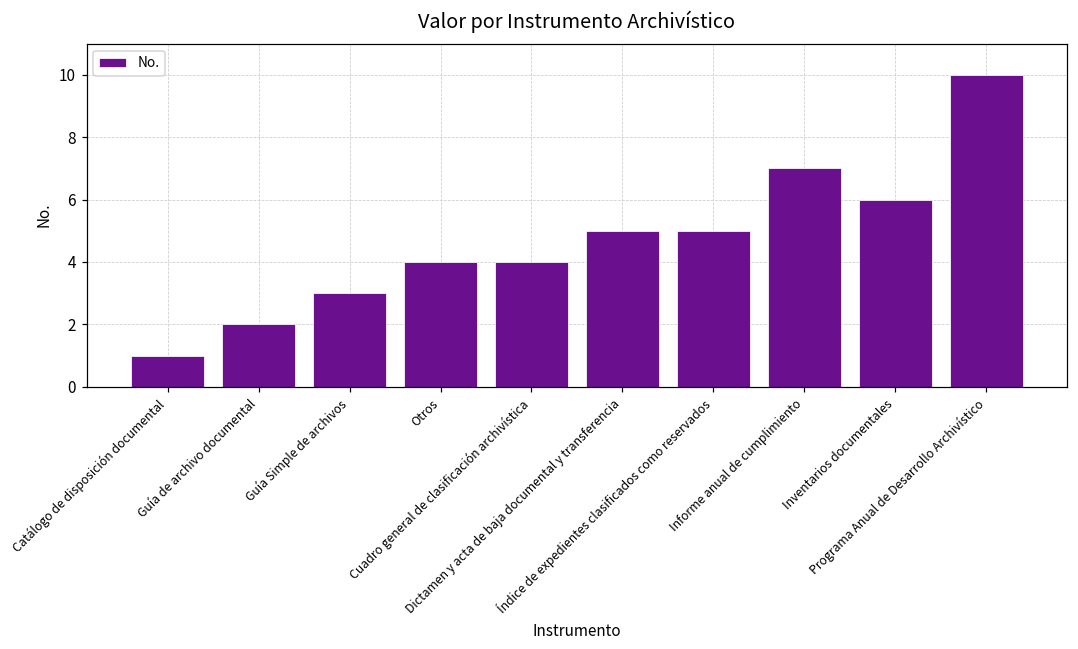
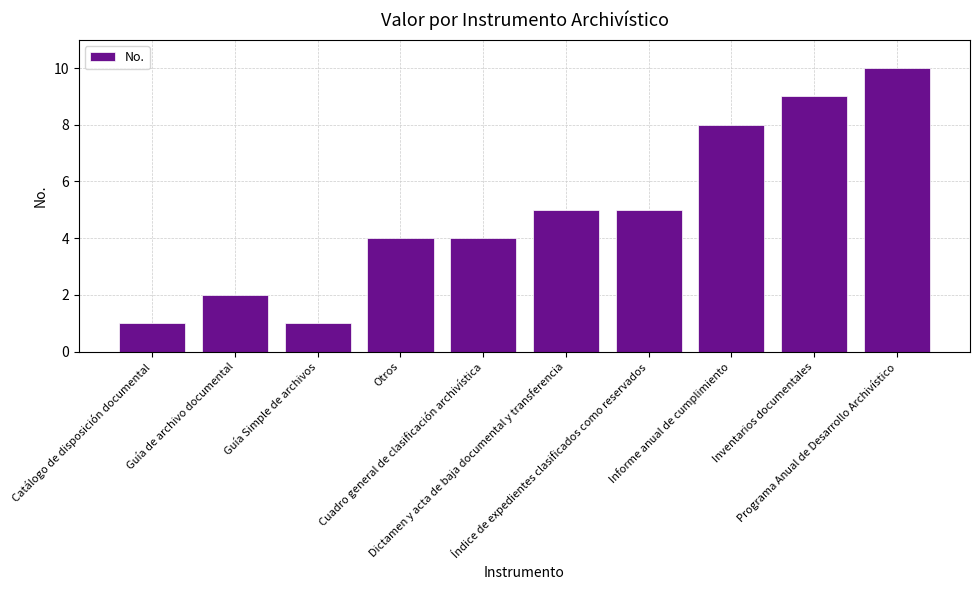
  {
    "Catálogo de disposición documental": 1,
    "Guía de archivo documental": 2,
-   "Guía Simple de archivos": 3,
+   "Guía Simple de archivos": 1,
    "Otros": 4,
    "Cuadro general de clasificación archivística": 4,
    "Dictamen y acta de baja documental y transferencia": 5,
    "Índice de expedientes clasificados como reservados": 5,
-   "Informe anual de cumplimiento": 7,
-   "Inventarios documentales": 6,
+   "Informe anual de cumplimiento": 8,
+   "Inventarios documentales": 9,
    "Programa Anual de Desarrollo Archivístico": 10
  }
